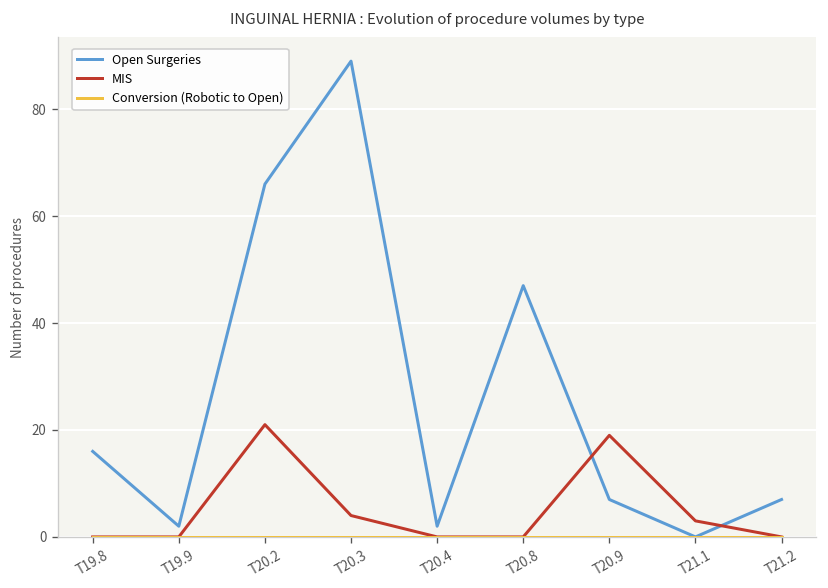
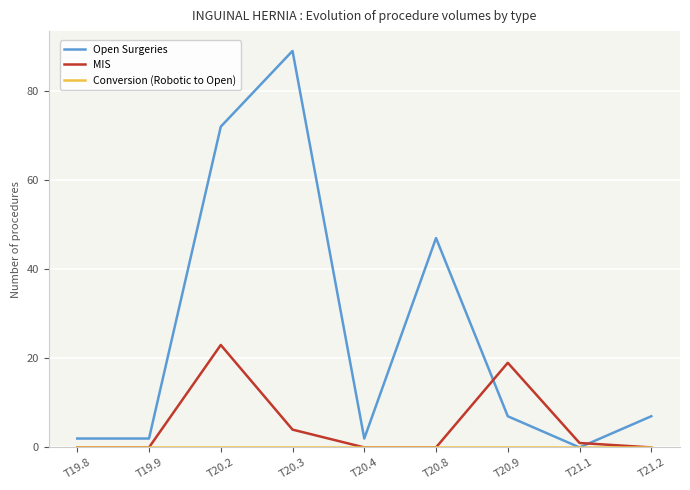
  {
    "Open Surgeries": {
-     "T19.8": 16,
+     "T19.8": 2,
      "T19.9": 2,
-     "T20.2": 66,
+     "T20.2": 72,
      "T20.3": 89,
      "T20.4": 2,
      "T20.8": 47,
      "T20.9": 7,
      "T21.2": 7
    },
    "MIS": {
-     "T20.2": 21,
+     "T20.2": 23,
      "T20.3": 4,
      "T20.9": 19,
-     "T21.1": 3
+     "T21.1": 1
    },
    "Conversion (Robotic to Open)": {
      "T20.2": 0,
      "T20.3": 0,
      "T20.9": 0
    }
  }
